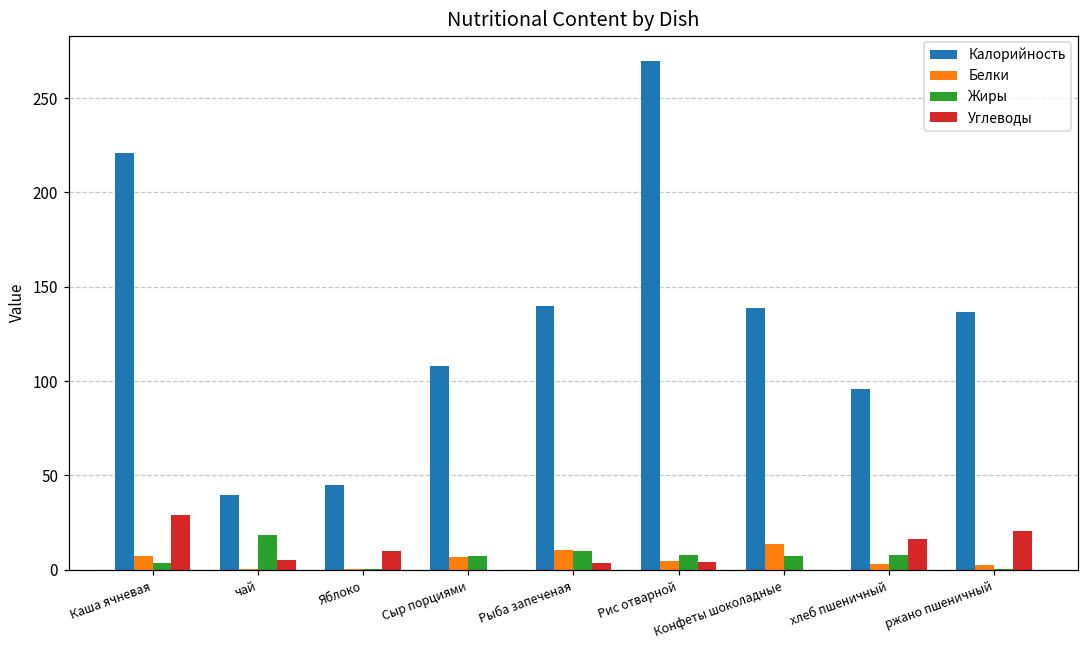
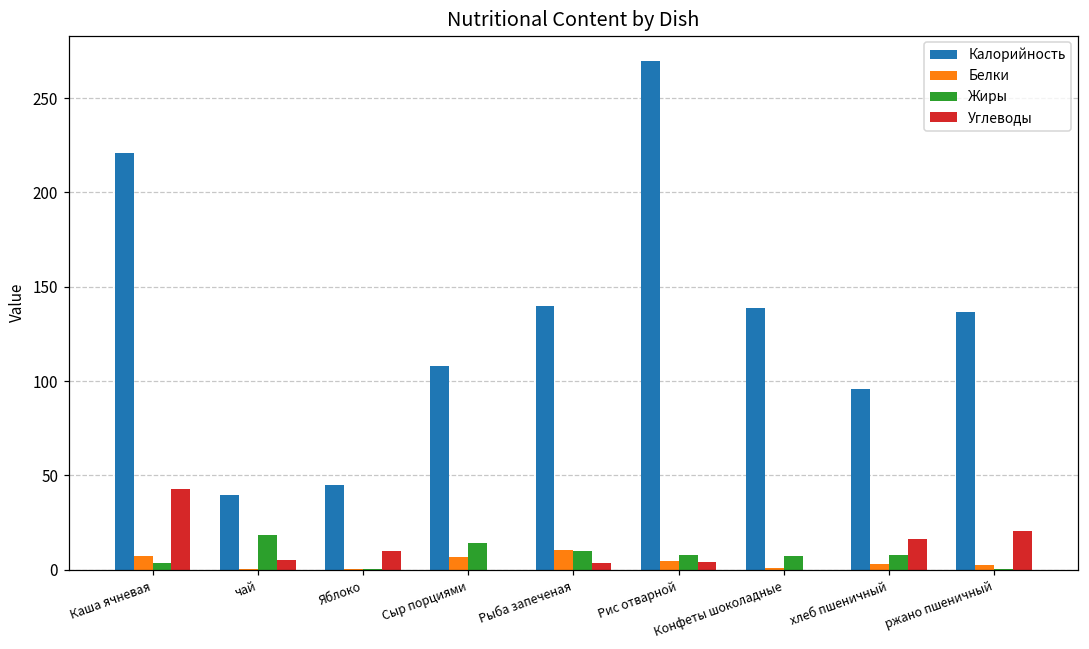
  {
    "Калорийность": {
      "Каша ячневая": 221,
      "чай": 39,
      "Яблоко": 45,
      "Сыр порциями": 108,
      "Рыба запеченая": 140,
      "Рис отварной": 270,
      "Конфеты шоколадные": 139,
      "хлеб пшеничный": 96,
      "ржано пшеничный": 137
    },
    "Белки": {
      "Каша ячневая": 7,
      "Сыр порциями": 7,
      "Рыба запеченая": 11,
      "Рис отварной": 4,
-     "Конфеты шоколадные": 14,
+     "Конфеты шоколадные": 1,
      "хлеб пшеничный": 3,
      "ржано пшеничный": 2
    },
    "Жиры": {
      "Каша ячневая": 3,
      "чай": 18,
-     "Сыр порциями": 7,
+     "Сыр порциями": 14,
      "Рыба запеченая": 10,
      "Рис отварной": 8,
      "Конфеты шоколадные": 7,
      "хлеб пшеничный": 8
    },
    "Углеводы": {
-     "Каша ячневая": 29,
+     "Каша ячневая": 43,
      "чай": 5,
      "Яблоко": 10,
      "Сыр порциями": 0,
      "Рыба запеченая": 3,
      "Рис отварной": 4,
      "Конфеты шоколадные": 0,
      "хлеб пшеничный": 16,
      "ржано пшеничный": 21
    }
  }
